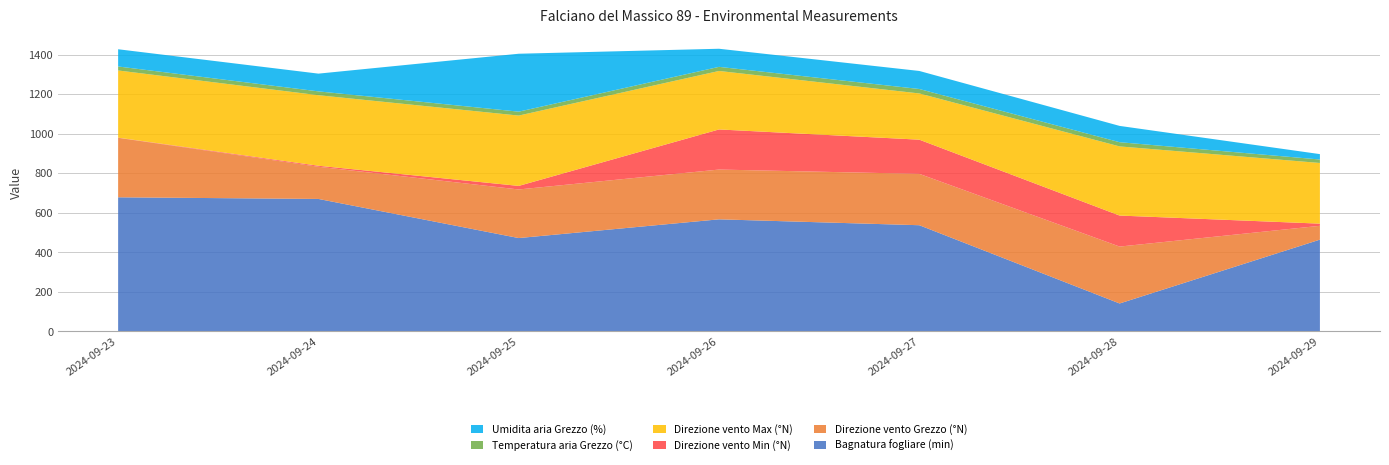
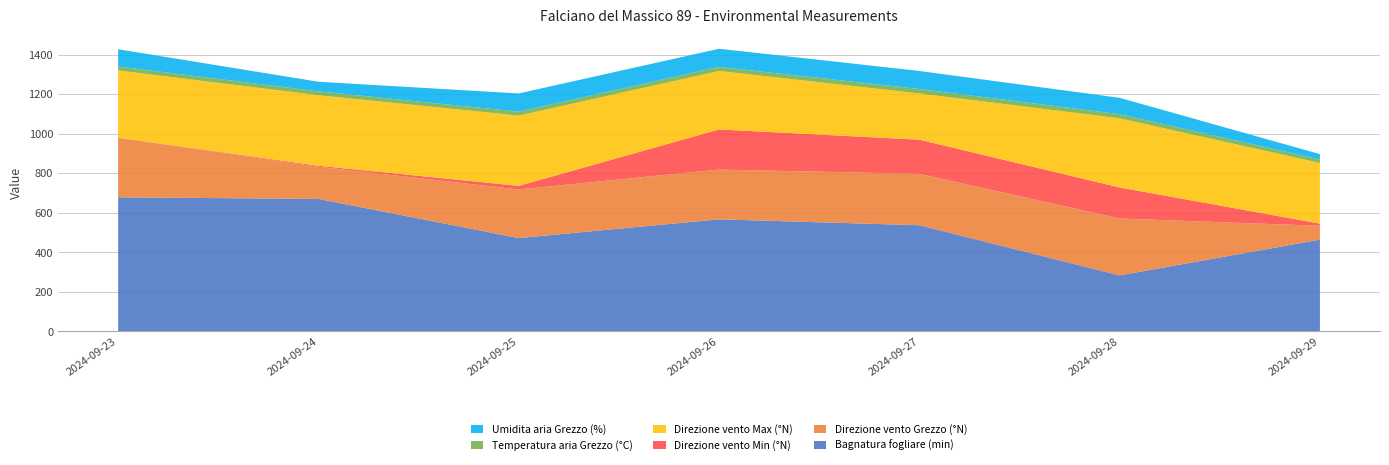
  {
    "Bagnatura fogliare (min)": {
      "2024-09-23": 680,
      "2024-09-24": 670,
      "2024-09-25": 470,
      "2024-09-26": 570,
      "2024-09-27": 540,
-     "2024-09-28": 140,
+     "2024-09-28": 280,
      "2024-09-29": 460
    },
    "Direzione vento Grezzo (°N)": {
      "2024-09-25": 250,
      "2024-09-26": 250,
      "2024-09-27": 260,
      "2024-09-28": 290
    },
    "Direzione vento Min (°N)": {
      "2024-09-25": 20,
      "2024-09-26": 200,
      "2024-09-27": 170,
      "2024-09-28": 160
    },
    "Direzione vento Max (°N)": {
      "2024-09-23": 340,
      "2024-09-24": 360,
      "2024-09-25": 360,
      "2024-09-26": 300,
      "2024-09-27": 230,
      "2024-09-28": 350,
      "2024-09-29": 310
    },
    "Temperatura aria Grezzo (°C)": {
      "2024-09-23": 20,
      "2024-09-24": 20,
      "2024-09-25": 20,
      "2024-09-26": 20,
      "2024-09-27": 20,
      "2024-09-28": 20,
      "2024-09-29": 20
    },
    "Umidita aria Grezzo (%)": {
      "2024-09-23": 90,
-     "2024-09-24": 90,
-     "2024-09-25": 290,
+     "2024-09-24": 50,
+     "2024-09-25": 90,
      "2024-09-26": 90,
      "2024-09-27": 90,
      "2024-09-28": 80,
      "2024-09-29": 30
    }
  }
